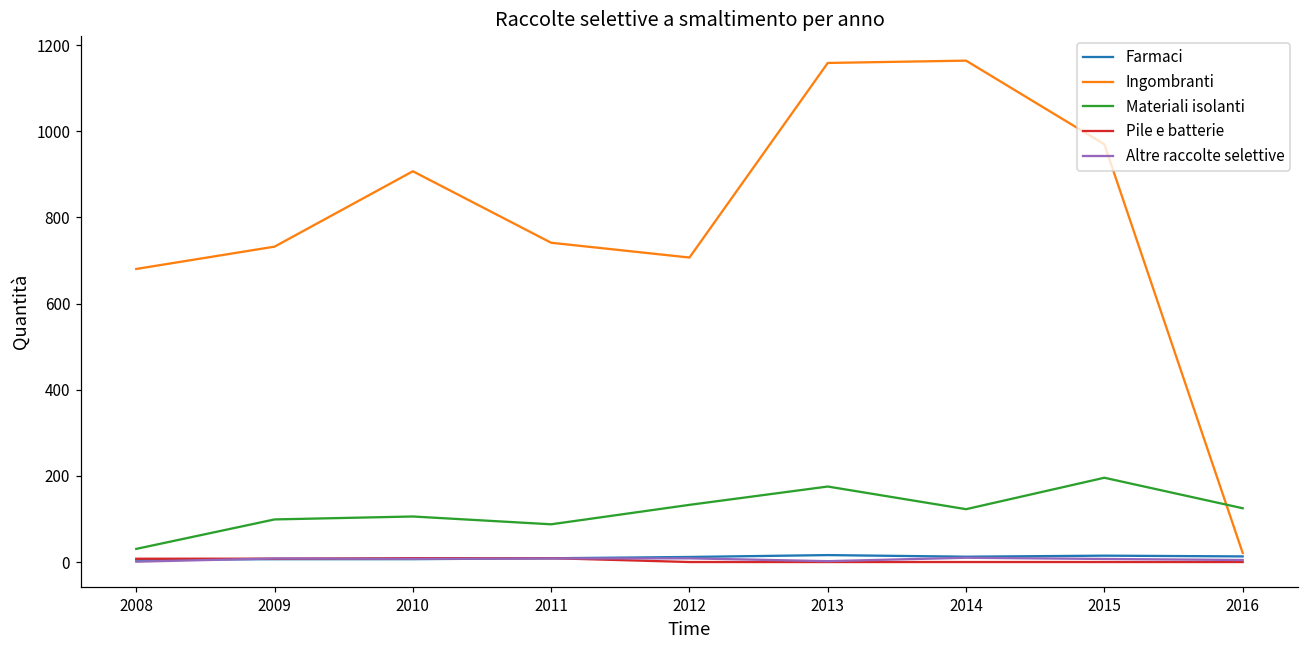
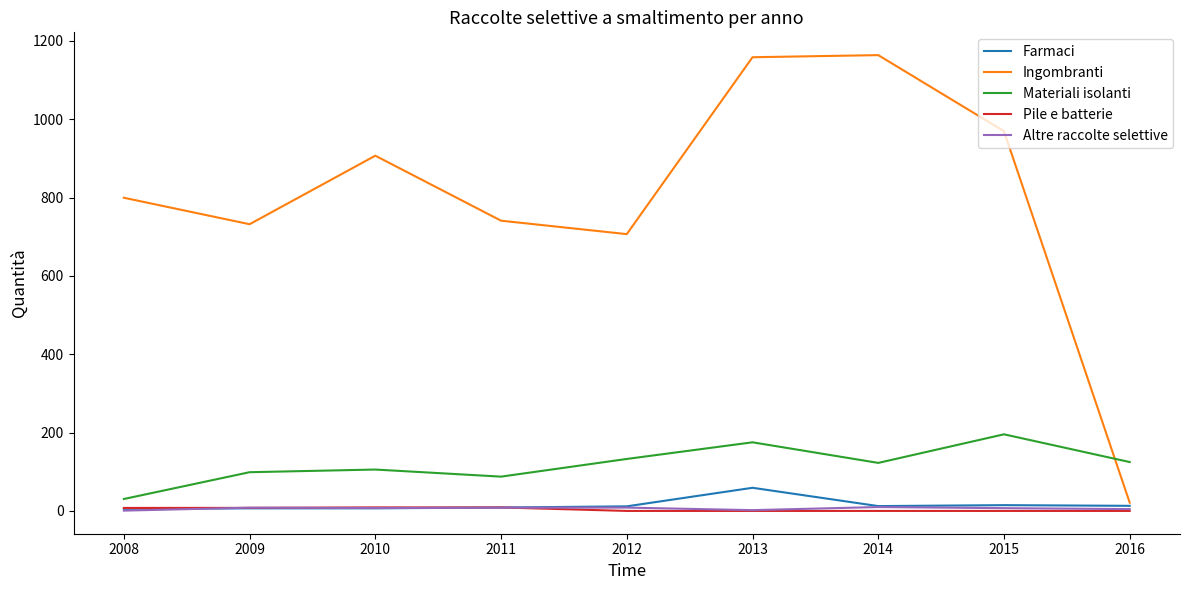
  {
    "Farmaci": {
-     "2013": 20,
+     "2013": 60,
      "2015": 10,
      "2016": 10
    },
    "Ingombranti": {
-     "2008": 680,
+     "2008": 800,
      "2009": 730,
      "2010": 910,
      "2011": 740,
      "2012": 710,
      "2013": 1160,
      "2014": 1160,
      "2016": 20
    },
    "Materiali isolanti": {
      "2008": 30,
      "2009": 100,
      "2010": 110,
      "2011": 90,
      "2012": 130,
      "2013": 180,
      "2014": 120,
      "2015": 200,
      "2016": 120
    },
    "Pile e batterie": {
      "2012": 0,
      "2014": 0,
      "2015": 0
    },
    "Altre raccolte selettive": {
      "2015": 10
    }
  }
